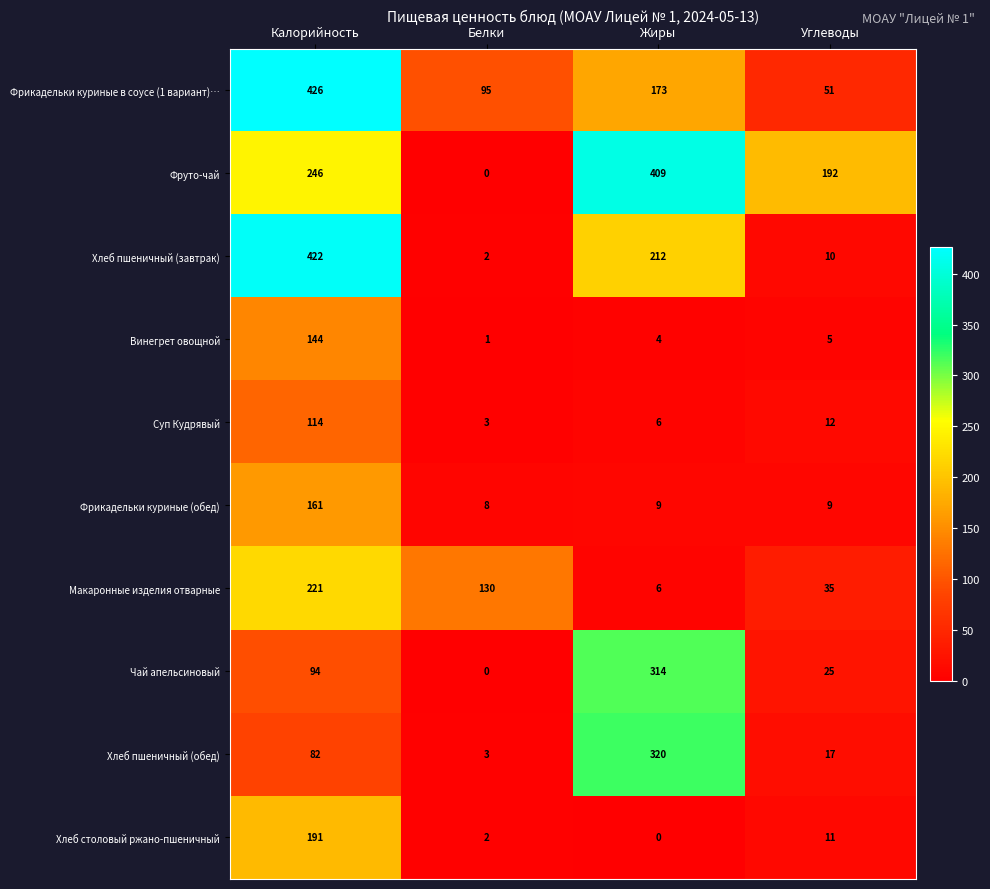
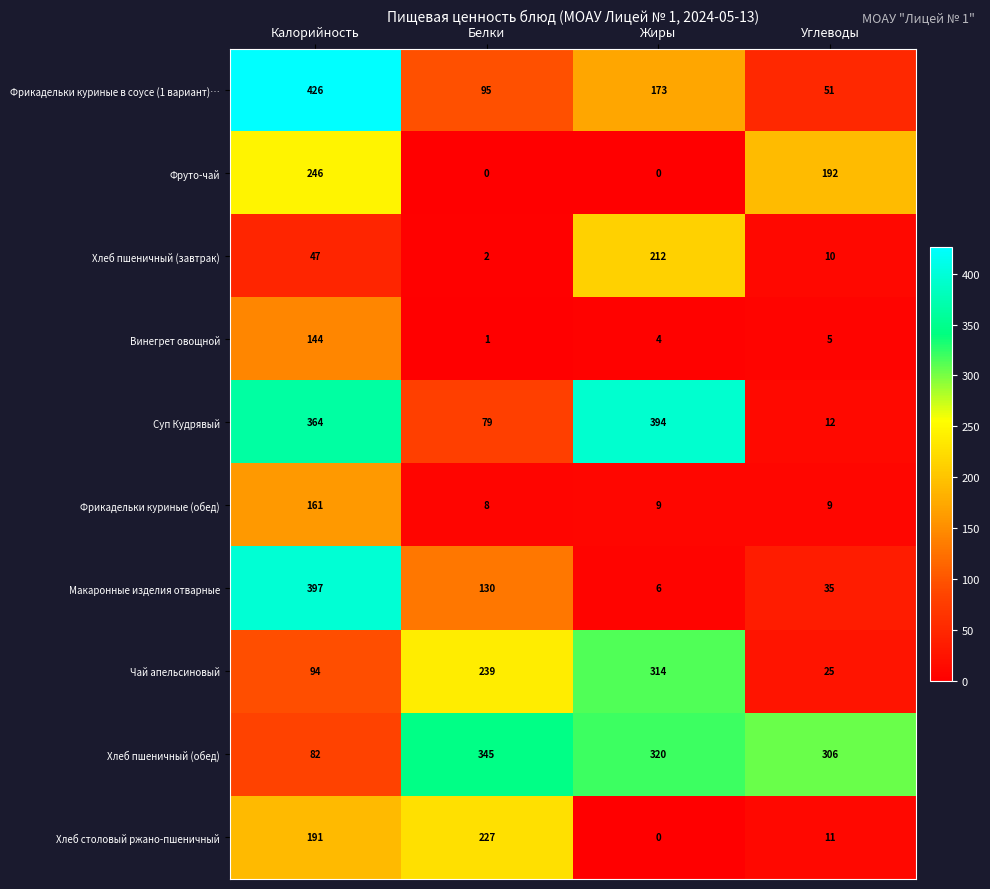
  {
    "Фрикадельки куриные в соусе (1 вариант)…": {
      "Калорийность": 426,
      "Белки": 95,
      "Жиры": 173,
      "Углеводы": 51
    },
    "Фруто-чай": {
      "Калорийность": 246,
      "Белки": 0,
-     "Жиры": 409,
+     "Жиры": 0,
      "Углеводы": 192
    },
    "Хлеб пшеничный (завтрак)": {
-     "Калорийность": 422,
+     "Калорийность": 47,
      "Белки": 2,
      "Жиры": 212,
      "Углеводы": 10
    },
    "Винегрет овощной": {
      "Калорийность": 144,
      "Белки": 1,
      "Жиры": 4,
      "Углеводы": 5
    },
    "Суп Кудрявый": {
-     "Калорийность": 114,
-     "Белки": 3,
-     "Жиры": 6,
+     "Калорийность": 364,
+     "Белки": 79,
+     "Жиры": 394,
      "Углеводы": 12
    },
    "Фрикадельки куриные (обед)": {
      "Калорийность": 161,
      "Белки": 8,
      "Жиры": 9,
      "Углеводы": 9
    },
    "Макаронные изделия отварные": {
-     "Калорийность": 221,
+     "Калорийность": 397,
      "Белки": 130,
      "Жиры": 6,
      "Углеводы": 35
    },
    "Чай апельсиновый": {
      "Калорийность": 94,
-     "Белки": 0,
+     "Белки": 239,
      "Жиры": 314,
      "Углеводы": 25
    },
    "Хлеб пшеничный (обед)": {
      "Калорийность": 82,
-     "Белки": 3,
+     "Белки": 345,
      "Жиры": 320,
-     "Углеводы": 17
+     "Углеводы": 306
    },
    "Хлеб столовый ржано-пшеничный": {
      "Калорийность": 191,
-     "Белки": 2,
+     "Белки": 227,
      "Жиры": 0,
      "Углеводы": 11
    }
  }
